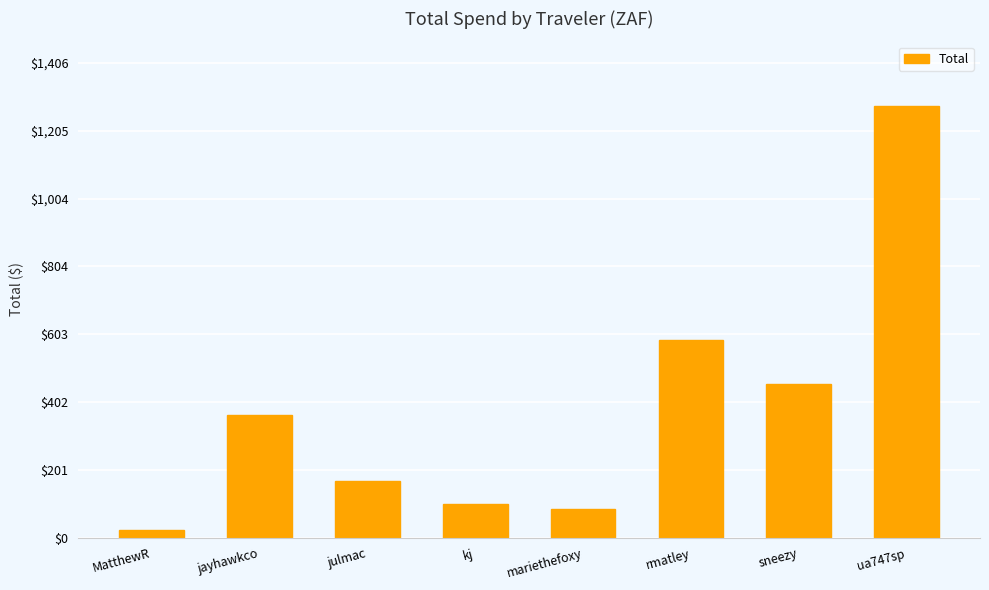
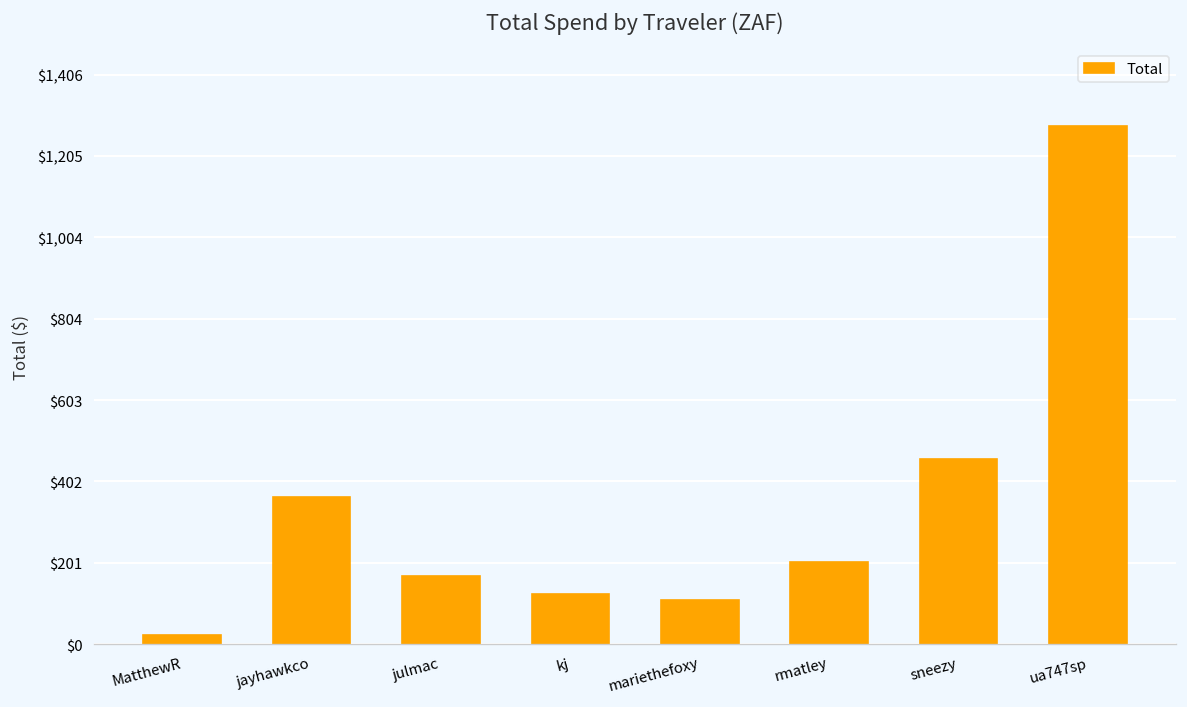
  {
    "MatthewR": "$20",
    "jayhawkco": "$360",
    "julmac": "$170",
-   "kj": "$100",
-   "mariethefoxy": "$80",
-   "rmatley": "$590",
+   "kj": "$120",
+   "mariethefoxy": "$110",
+   "rmatley": "$200",
    "sneezy": "$460",
    "ua747sp": "$1,280"
  }
